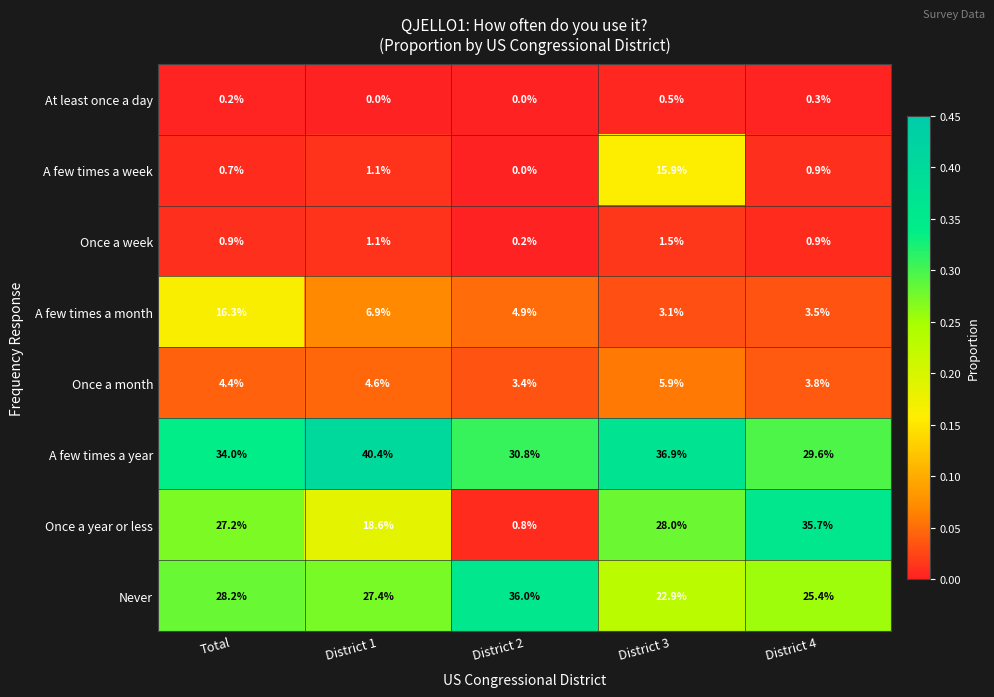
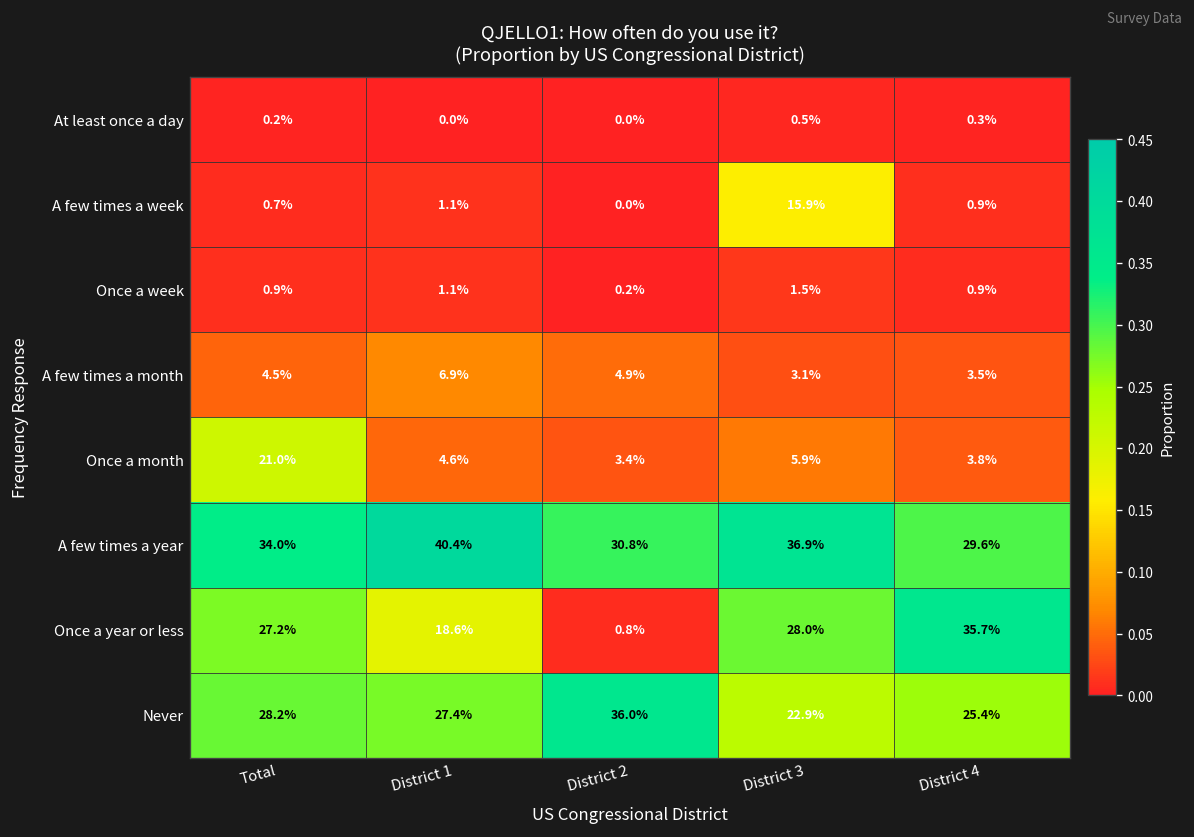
  {
    "At least once a day": {
      "Total": "0.2%",
      "District 1": "0.0%",
      "District 2": "0.0%",
      "District 3": "0.5%",
      "District 4": "0.3%"
    },
    "A few times a week": {
      "Total": "0.7%",
      "District 1": "1.1%",
      "District 2": "0.0%",
      "District 3": "15.9%",
      "District 4": "0.9%"
    },
    "Once a week": {
      "Total": "0.9%",
      "District 1": "1.1%",
      "District 2": "0.2%",
      "District 3": "1.5%",
      "District 4": "0.9%"
    },
    "A few times a month": {
-     "Total": "16.3%",
+     "Total": "4.5%",
      "District 1": "6.9%",
      "District 2": "4.9%",
      "District 3": "3.1%",
      "District 4": "3.5%"
    },
    "Once a month": {
-     "Total": "4.4%",
+     "Total": "21.0%",
      "District 1": "4.6%",
      "District 2": "3.4%",
      "District 3": "5.9%",
      "District 4": "3.8%"
    },
    "A few times a year": {
      "Total": "34.0%",
      "District 1": "40.4%",
      "District 2": "30.8%",
      "District 3": "36.9%",
      "District 4": "29.6%"
    },
    "Once a year or less": {
      "Total": "27.2%",
      "District 1": "18.6%",
      "District 2": "0.8%",
      "District 3": "28.0%",
      "District 4": "35.7%"
    },
    "Never": {
      "Total": "28.2%",
      "District 1": "27.4%",
      "District 2": "36.0%",
      "District 3": "22.9%",
      "District 4": "25.4%"
    }
  }
